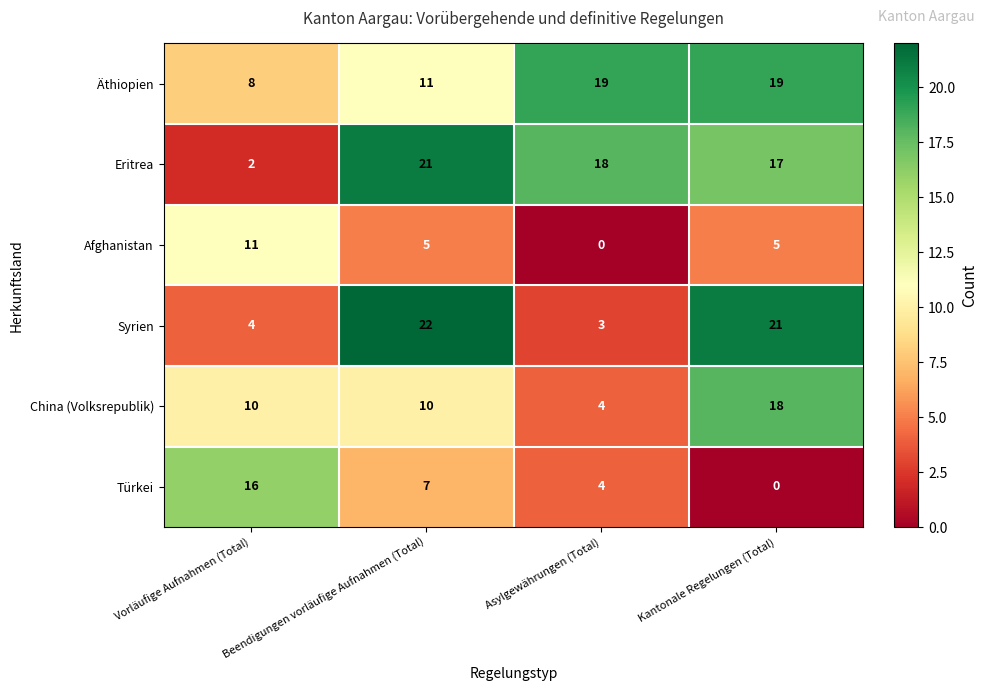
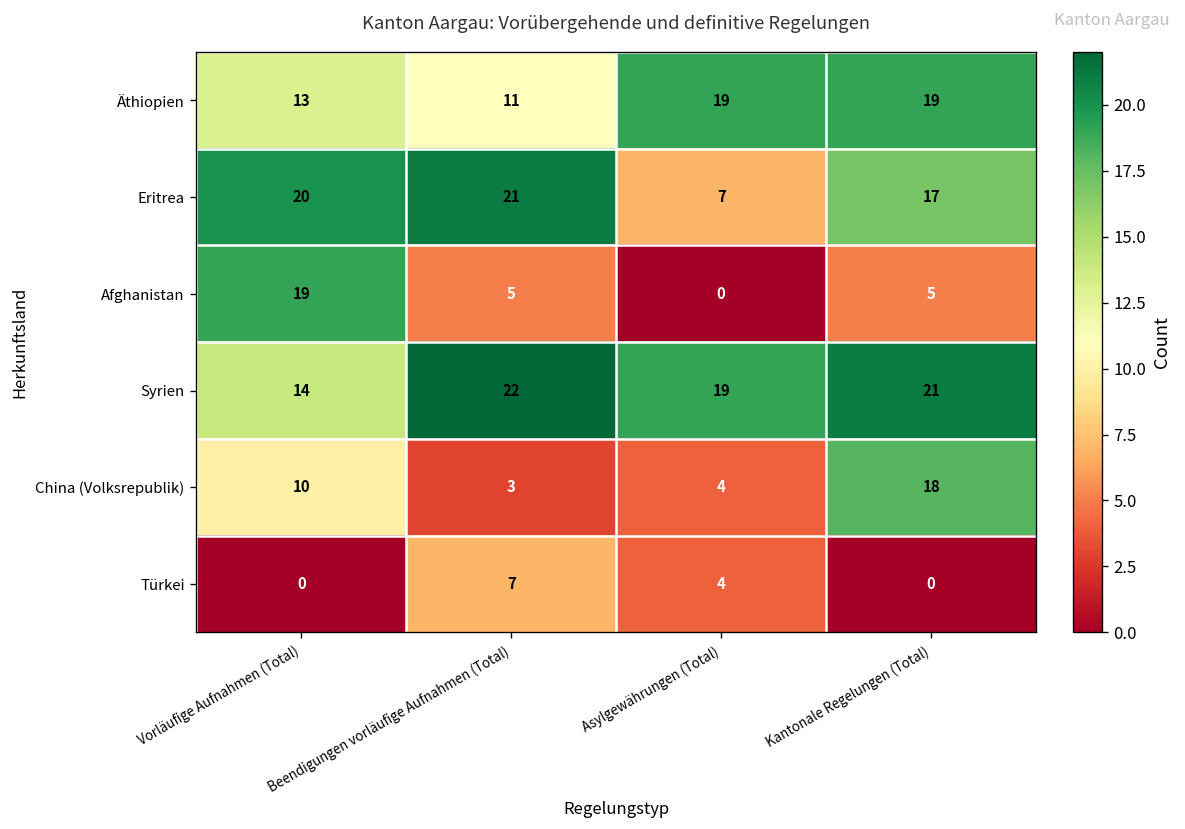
  {
    "Äthiopien": {
-     "Vorläufige Aufnahmen (Total)": 8,
+     "Vorläufige Aufnahmen (Total)": 13,
      "Beendigungen vorläufige Aufnahmen (Total)": 11,
      "Asylgewährungen (Total)": 19,
      "Kantonale Regelungen (Total)": 19
    },
    "Eritrea": {
-     "Vorläufige Aufnahmen (Total)": 2,
+     "Vorläufige Aufnahmen (Total)": 20,
      "Beendigungen vorläufige Aufnahmen (Total)": 21,
-     "Asylgewährungen (Total)": 18,
+     "Asylgewährungen (Total)": 7,
      "Kantonale Regelungen (Total)": 17
    },
    "Afghanistan": {
-     "Vorläufige Aufnahmen (Total)": 11,
+     "Vorläufige Aufnahmen (Total)": 19,
      "Beendigungen vorläufige Aufnahmen (Total)": 5,
      "Asylgewährungen (Total)": 0,
      "Kantonale Regelungen (Total)": 5
    },
    "Syrien": {
-     "Vorläufige Aufnahmen (Total)": 4,
+     "Vorläufige Aufnahmen (Total)": 14,
      "Beendigungen vorläufige Aufnahmen (Total)": 22,
-     "Asylgewährungen (Total)": 3,
+     "Asylgewährungen (Total)": 19,
      "Kantonale Regelungen (Total)": 21
    },
    "China (Volksrepublik)": {
      "Vorläufige Aufnahmen (Total)": 10,
-     "Beendigungen vorläufige Aufnahmen (Total)": 10,
+     "Beendigungen vorläufige Aufnahmen (Total)": 3,
      "Asylgewährungen (Total)": 4,
      "Kantonale Regelungen (Total)": 18
    },
    "Türkei": {
-     "Vorläufige Aufnahmen (Total)": 16,
+     "Vorläufige Aufnahmen (Total)": 0,
      "Beendigungen vorläufige Aufnahmen (Total)": 7,
      "Asylgewährungen (Total)": 4,
      "Kantonale Regelungen (Total)": 0
    }
  }
